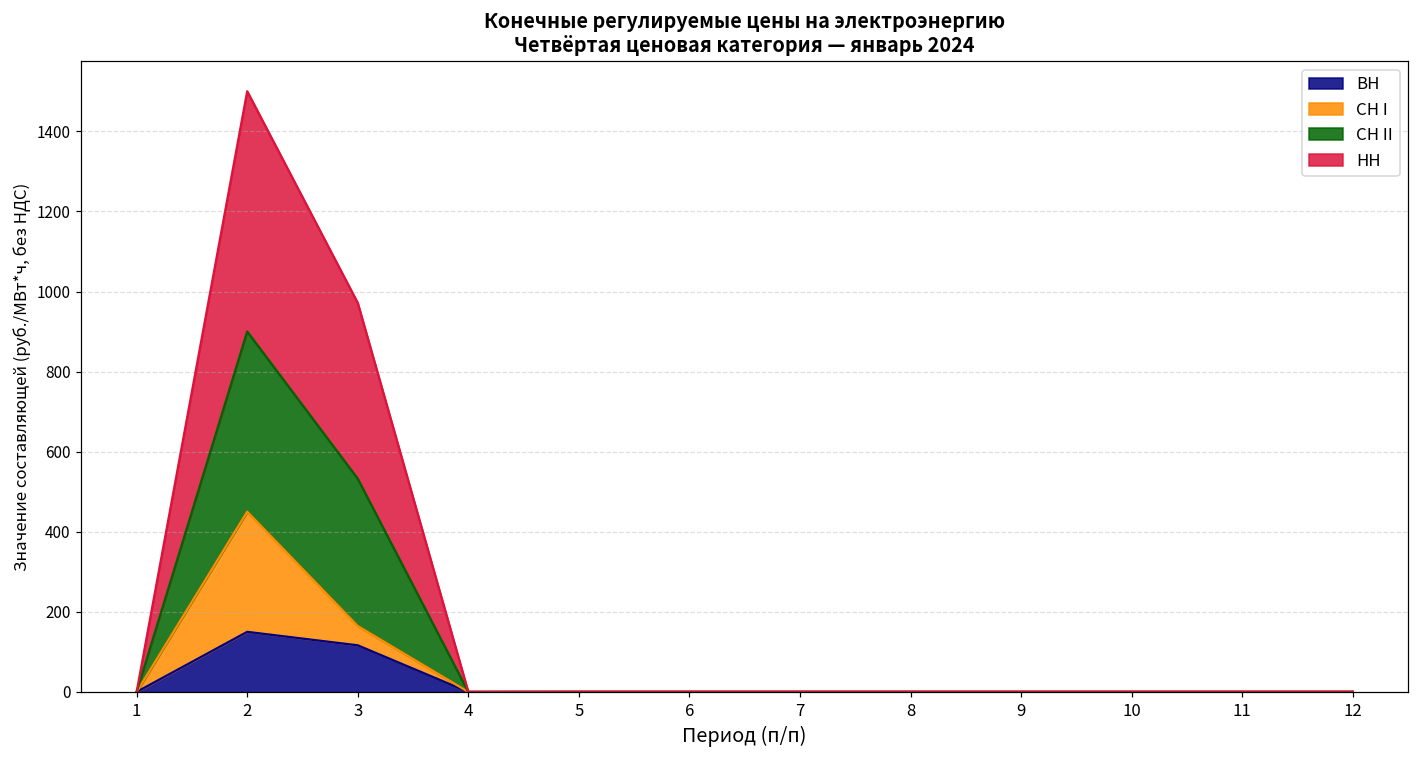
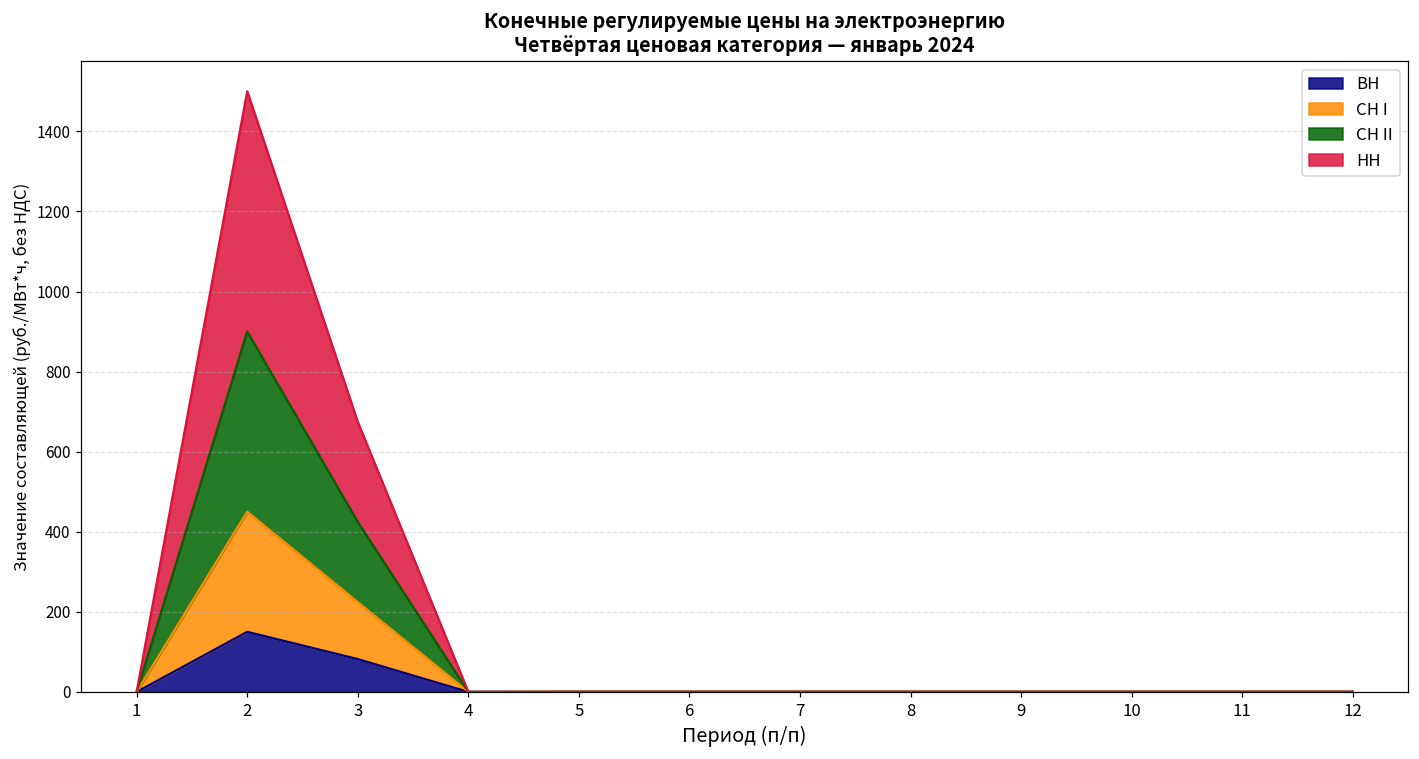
  {
    "ВН": {
      "2": 150,
-     "3": 120
+     "3": 80
    },
    "СН I": {
      "2": 300,
-     "3": 50
+     "3": 140
    },
    "СН II": {
      "2": 450,
-     "3": 370
+     "3": 200
    },
    "НН": {
      "2": 600,
-     "3": 440
+     "3": 250
    }
  }
